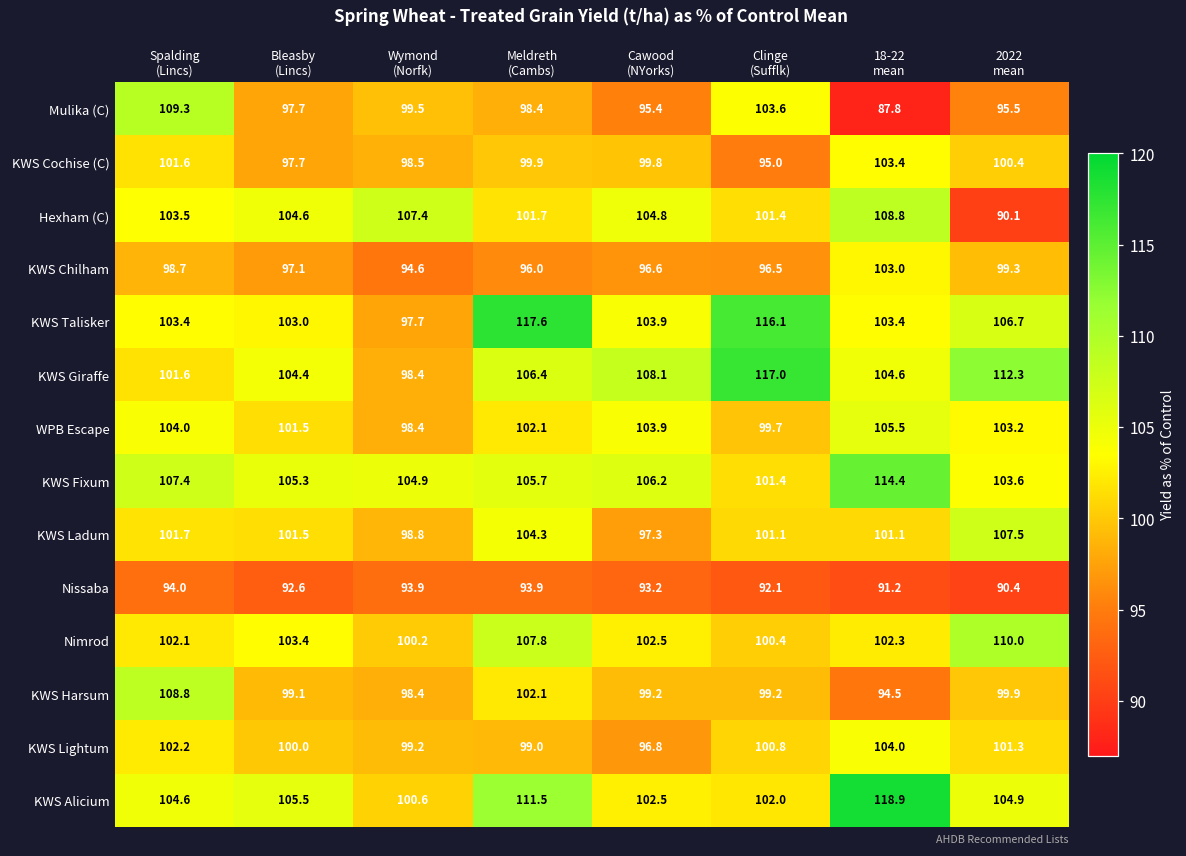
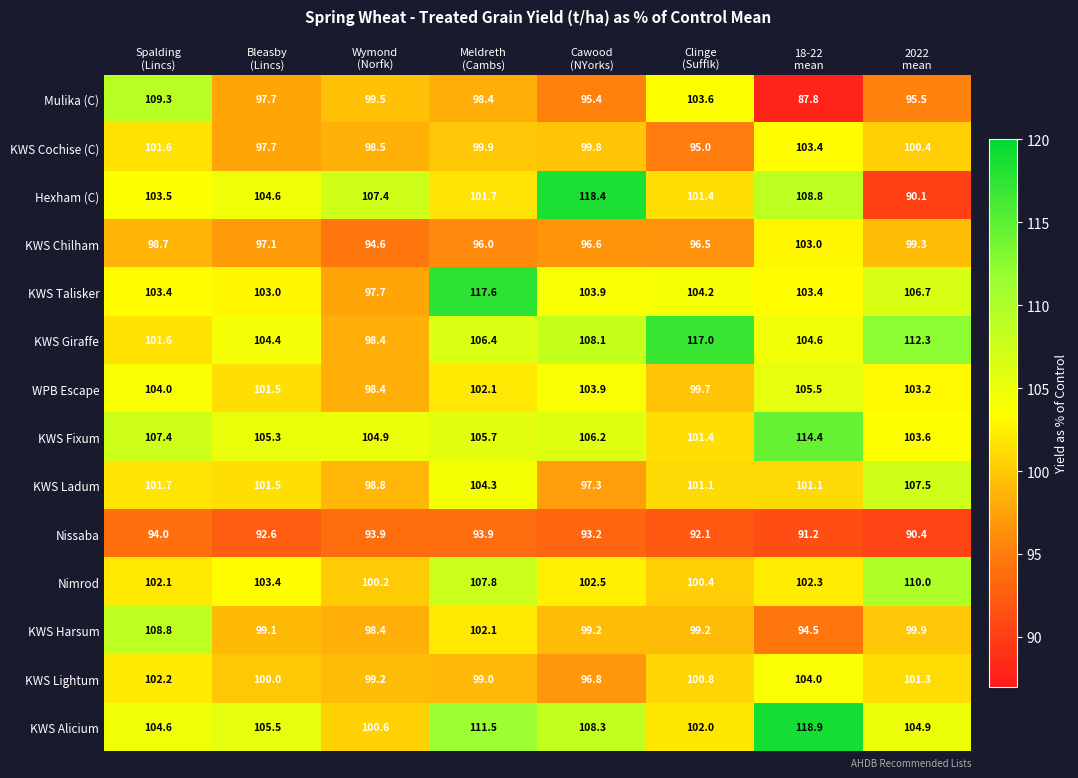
  {
    "Mulika (C)": {
      "Spalding (Lincs)": 109.3,
      "Bleasby (Lincs)": 97.7,
      "Wymond (Norfk)": 99.5,
      "Meldreth (Cambs)": 98.4,
      "Cawood (NYorks)": 95.4,
      "Clinge (Sufflk)": 103.6,
      "18-22 mean": 87.8,
      "2022 mean": 95.5
    },
    "KWS Cochise (C)": {
      "Spalding (Lincs)": 101.6,
      "Bleasby (Lincs)": 97.7,
      "Wymond (Norfk)": 98.5,
      "Meldreth (Cambs)": 99.9,
      "Cawood (NYorks)": 99.8,
      "Clinge (Sufflk)": 95.0,
      "18-22 mean": 103.4,
      "2022 mean": 100.4
    },
    "Hexham (C)": {
      "Spalding (Lincs)": 103.5,
      "Bleasby (Lincs)": 104.6,
      "Wymond (Norfk)": 107.4,
      "Meldreth (Cambs)": 101.7,
-     "Cawood (NYorks)": 104.8,
+     "Cawood (NYorks)": 118.4,
      "Clinge (Sufflk)": 101.4,
      "18-22 mean": 108.8,
      "2022 mean": 90.1
    },
    "KWS Chilham": {
      "Spalding (Lincs)": 98.7,
      "Bleasby (Lincs)": 97.1,
      "Wymond (Norfk)": 94.6,
      "Meldreth (Cambs)": 96.0,
      "Cawood (NYorks)": 96.6,
      "Clinge (Sufflk)": 96.5,
      "18-22 mean": 103.0,
      "2022 mean": 99.3
    },
    "KWS Talisker": {
      "Spalding (Lincs)": 103.4,
      "Bleasby (Lincs)": 103.0,
      "Wymond (Norfk)": 97.7,
      "Meldreth (Cambs)": 117.6,
      "Cawood (NYorks)": 103.9,
-     "Clinge (Sufflk)": 116.1,
+     "Clinge (Sufflk)": 104.2,
      "18-22 mean": 103.4,
      "2022 mean": 106.7
    },
    "KWS Giraffe": {
      "Spalding (Lincs)": 101.6,
      "Bleasby (Lincs)": 104.4,
      "Wymond (Norfk)": 98.4,
      "Meldreth (Cambs)": 106.4,
      "Cawood (NYorks)": 108.1,
      "Clinge (Sufflk)": 117.0,
      "18-22 mean": 104.6,
      "2022 mean": 112.3
    },
    "WPB Escape": {
      "Spalding (Lincs)": 104.0,
      "Bleasby (Lincs)": 101.5,
      "Wymond (Norfk)": 98.4,
      "Meldreth (Cambs)": 102.1,
      "Cawood (NYorks)": 103.9,
      "Clinge (Sufflk)": 99.7,
      "18-22 mean": 105.5,
      "2022 mean": 103.2
    },
    "KWS Fixum": {
      "Spalding (Lincs)": 107.4,
      "Bleasby (Lincs)": 105.3,
      "Wymond (Norfk)": 104.9,
      "Meldreth (Cambs)": 105.7,
      "Cawood (NYorks)": 106.2,
      "Clinge (Sufflk)": 101.4,
      "18-22 mean": 114.4,
      "2022 mean": 103.6
    },
    "KWS Ladum": {
      "Spalding (Lincs)": 101.7,
      "Bleasby (Lincs)": 101.5,
      "Wymond (Norfk)": 98.8,
      "Meldreth (Cambs)": 104.3,
      "Cawood (NYorks)": 97.3,
      "Clinge (Sufflk)": 101.1,
      "18-22 mean": 101.1,
      "2022 mean": 107.5
    },
    "Nissaba": {
      "Spalding (Lincs)": 94.0,
      "Bleasby (Lincs)": 92.6,
      "Wymond (Norfk)": 93.9,
      "Meldreth (Cambs)": 93.9,
      "Cawood (NYorks)": 93.2,
      "Clinge (Sufflk)": 92.1,
      "18-22 mean": 91.2,
      "2022 mean": 90.4
    },
    "Nimrod": {
      "Spalding (Lincs)": 102.1,
      "Bleasby (Lincs)": 103.4,
      "Wymond (Norfk)": 100.2,
      "Meldreth (Cambs)": 107.8,
      "Cawood (NYorks)": 102.5,
      "Clinge (Sufflk)": 100.4,
      "18-22 mean": 102.3,
      "2022 mean": 110.0
    },
    "KWS Harsum": {
      "Spalding (Lincs)": 108.8,
      "Bleasby (Lincs)": 99.1,
      "Wymond (Norfk)": 98.4,
      "Meldreth (Cambs)": 102.1,
      "Cawood (NYorks)": 99.2,
      "Clinge (Sufflk)": 99.2,
      "18-22 mean": 94.5,
      "2022 mean": 99.9
    },
    "KWS Lightum": {
      "Spalding (Lincs)": 102.2,
      "Bleasby (Lincs)": 100.0,
      "Wymond (Norfk)": 99.2,
      "Meldreth (Cambs)": 99.0,
      "Cawood (NYorks)": 96.8,
      "Clinge (Sufflk)": 100.8,
      "18-22 mean": 104.0,
      "2022 mean": 101.3
    },
    "KWS Alicium": {
      "Spalding (Lincs)": 104.6,
      "Bleasby (Lincs)": 105.5,
      "Wymond (Norfk)": 100.6,
      "Meldreth (Cambs)": 111.5,
-     "Cawood (NYorks)": 102.5,
+     "Cawood (NYorks)": 108.3,
      "Clinge (Sufflk)": 102.0,
      "18-22 mean": 118.9,
      "2022 mean": 104.9
    }
  }
